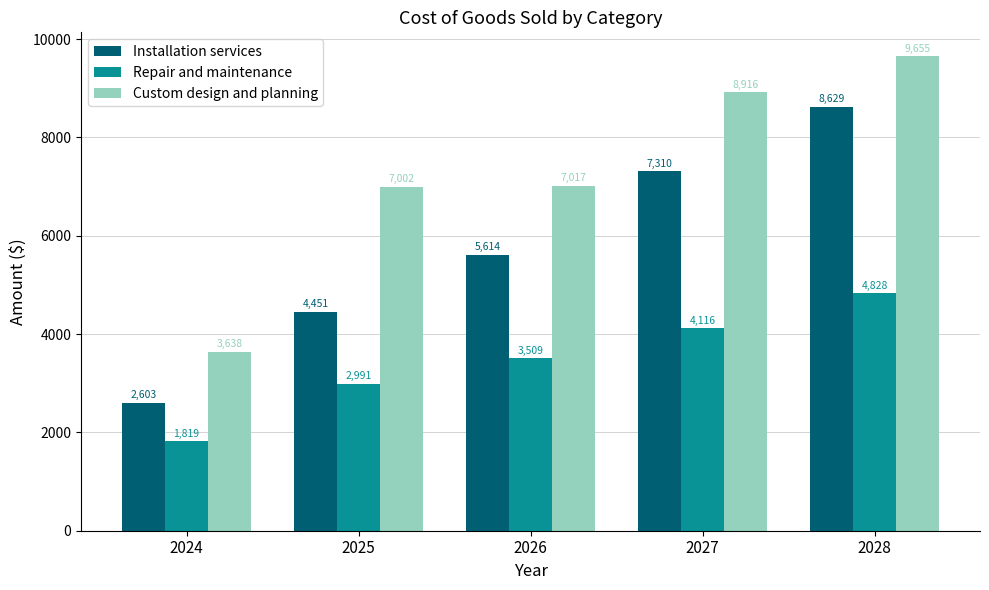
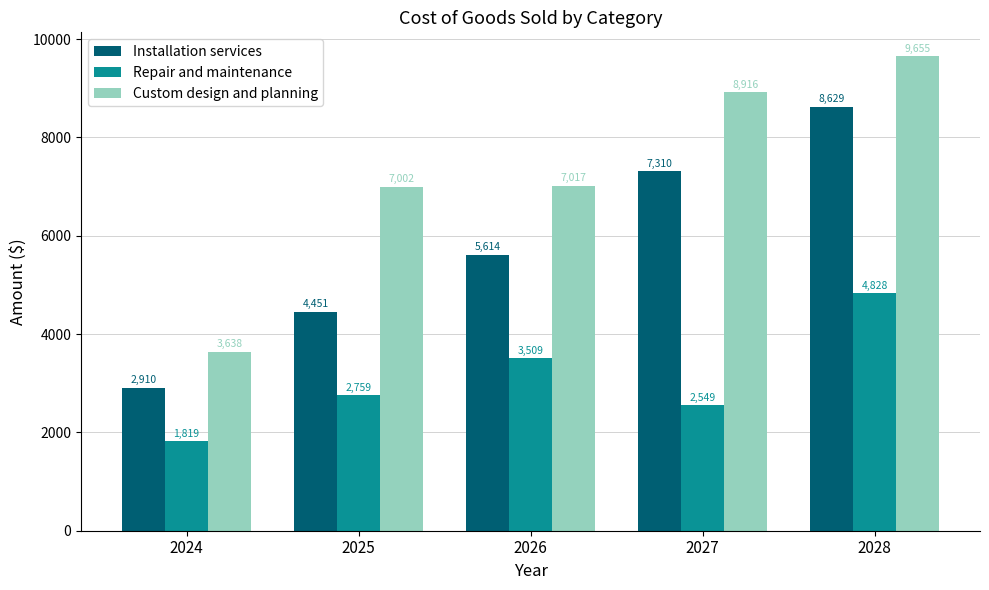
  {
    "Installation services": {
-     "2024": "2,603",
+     "2024": "2,910",
      "2025": "4,451",
      "2026": "5,614",
      "2027": "7,310",
      "2028": "8,629"
    },
    "Repair and maintenance": {
      "2024": "1,819",
-     "2025": "2,991",
+     "2025": "2,759",
      "2026": "3,509",
-     "2027": "4,116",
+     "2027": "2,549",
      "2028": "4,828"
    },
    "Custom design and planning": {
      "2024": "3,638",
      "2025": "7,002",
      "2026": "7,017",
      "2027": "8,916",
      "2028": "9,655"
    }
  }
